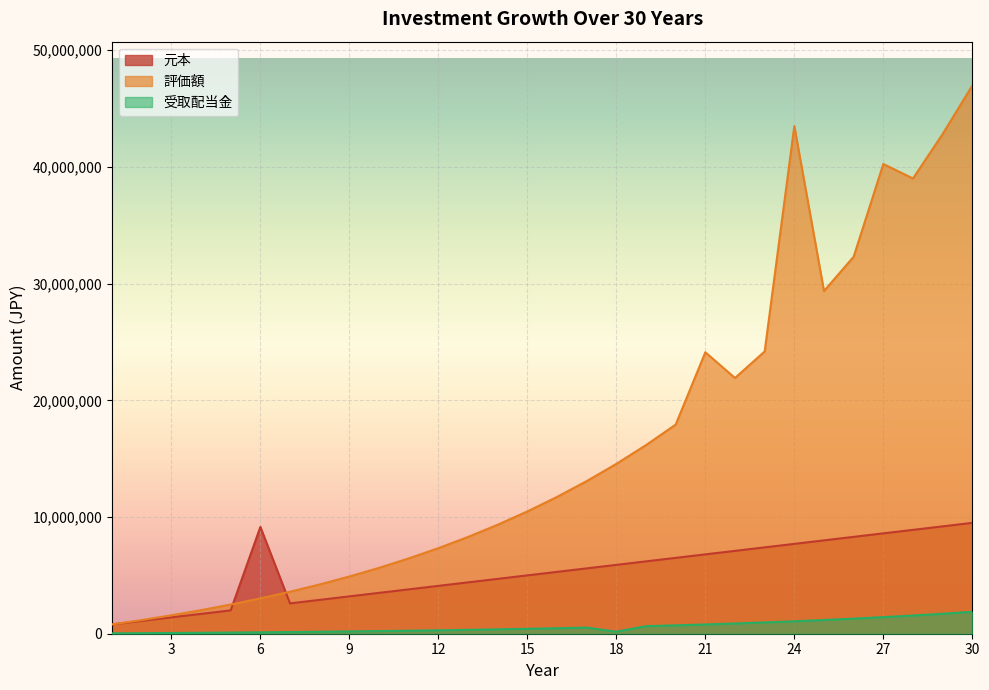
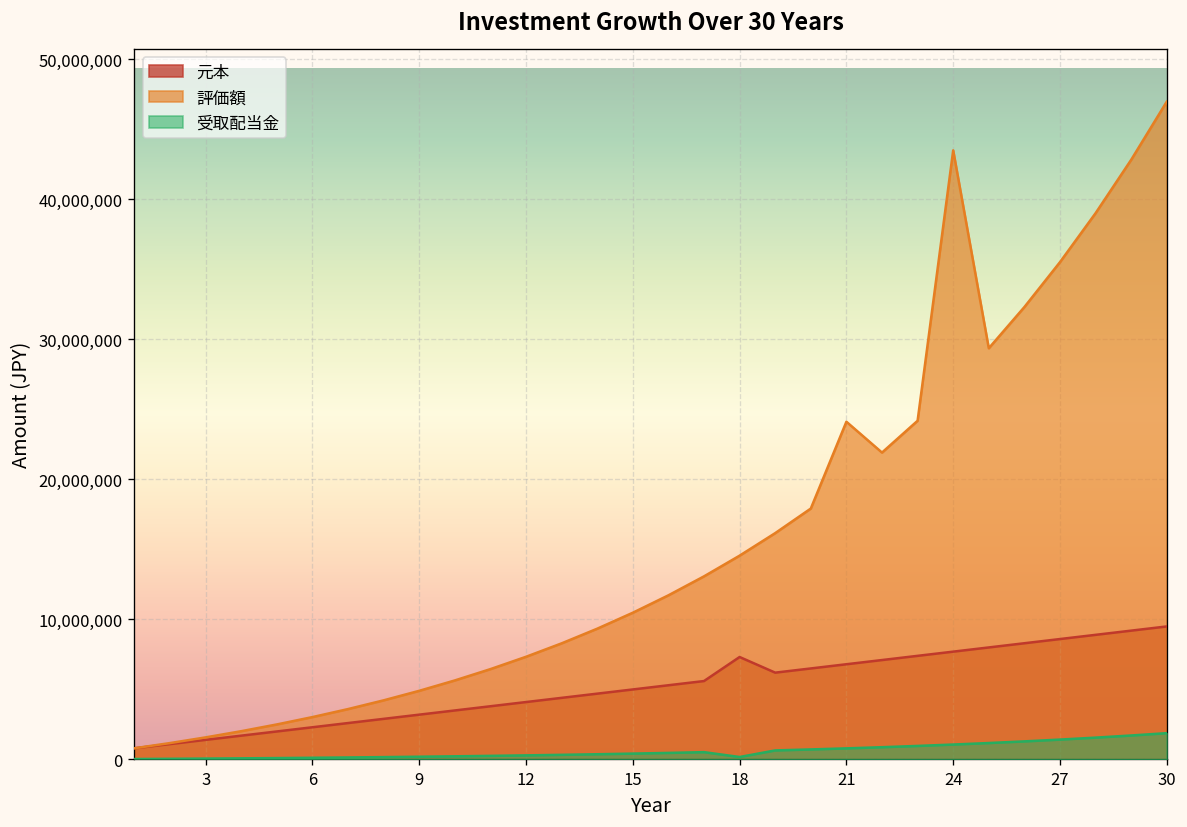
  {
    "元本": {
-     "6": "9,200,000",
+     "6": "2,300,000",
      "9": "3,200,000",
      "12": "4,100,000",
      "15": "5,000,000",
-     "18": "5,900,000",
+     "18": "7,300,000",
      "21": "6,800,000",
      "24": "7,700,000",
      "27": "8,600,000",
      "30": "9,500,000"
    },
    "評価額": {
      "6": "3,000,000",
      "9": "4,900,000",
      "12": "7,300,000",
      "15": "10,500,000",
      "18": "14,600,000",
      "21": "24,100,000",
      "24": "43,500,000",
-     "27": "40,300,000",
+     "27": "35,500,000",
      "30": "47,000,000"
    },
    "受取配当金": {
      "3": "100,000",
      "6": "100,000",
      "9": "200,000",
      "12": "300,000",
      "15": "400,000",
      "18": "200,000",
      "21": "800,000",
      "24": "1,100,000",
      "27": "1,400,000",
      "30": "1,900,000"
    }
  }
